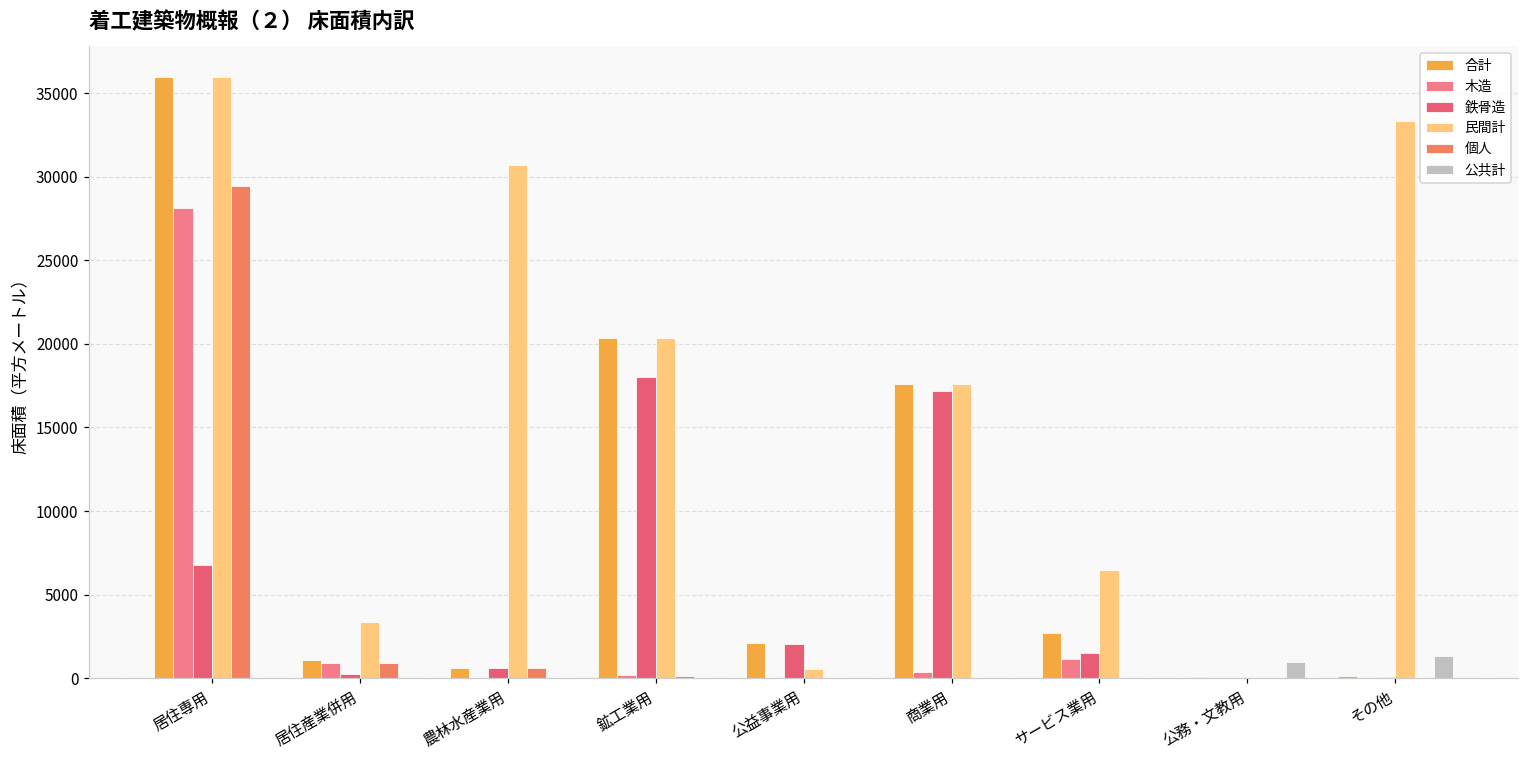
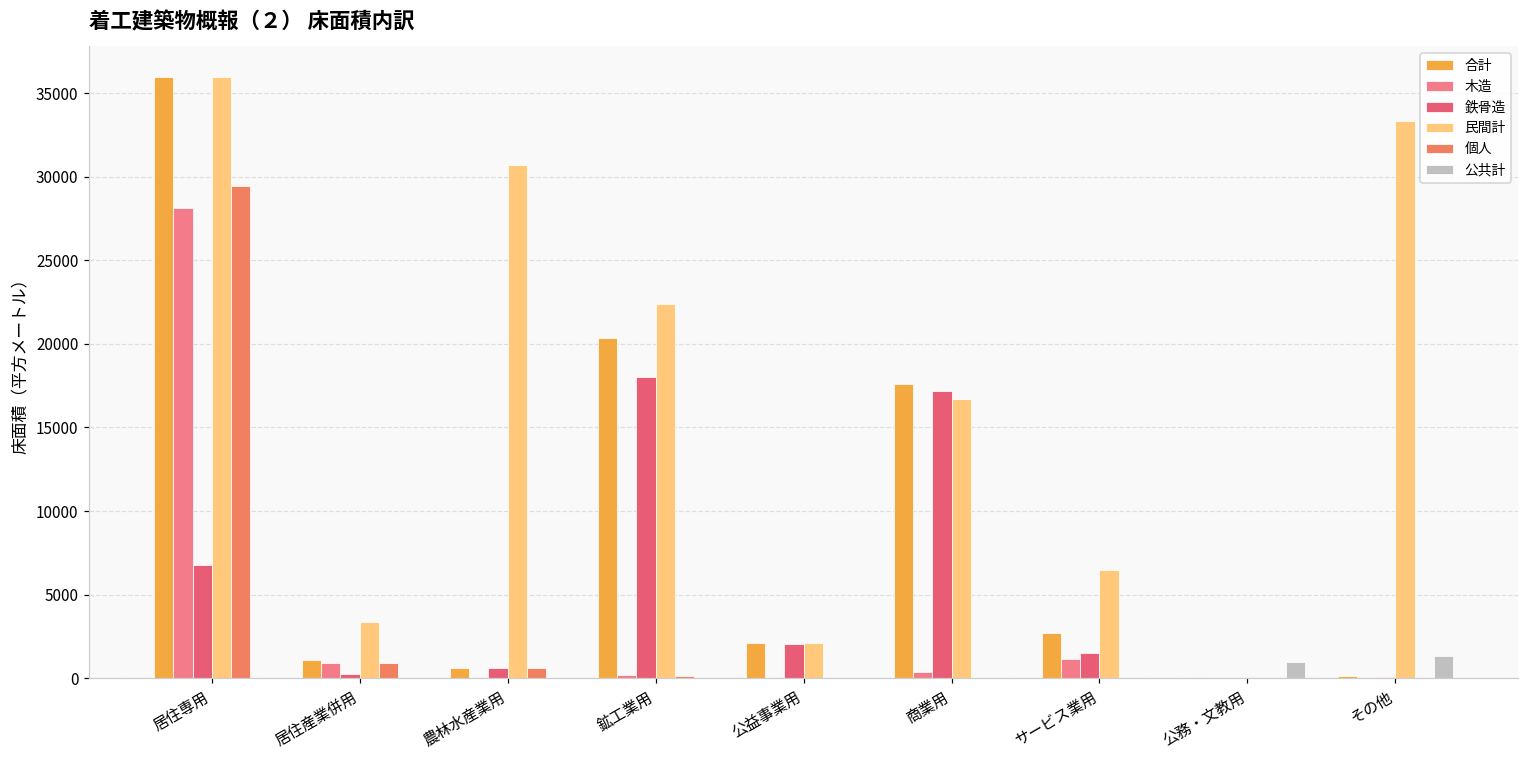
  {
    "民間計": {
      "居住専用": 36000,
      "居住産業併用": 3400,
      "農林水産業用": 30700,
-     "鉱工業用": 20300,
-     "公益事業用": 500,
-     "商業用": 17600,
+     "鉱工業用": 22400,
+     "公益事業用": 2100,
+     "商業用": 16700,
      "サービス業用": 6500,
      "公務・文教用": 0,
      "その他": 33300
    },
    "公共計": {
      "居住専用": 0,
      "居住産業併用": 0,
      "農林水産業用": 0,
      "鉱工業用": 0,
      "公益事業用": 0,
      "商業用": 0,
      "サービス業用": 0,
      "公務・文教用": 1000,
      "その他": 1300
    }
  }
